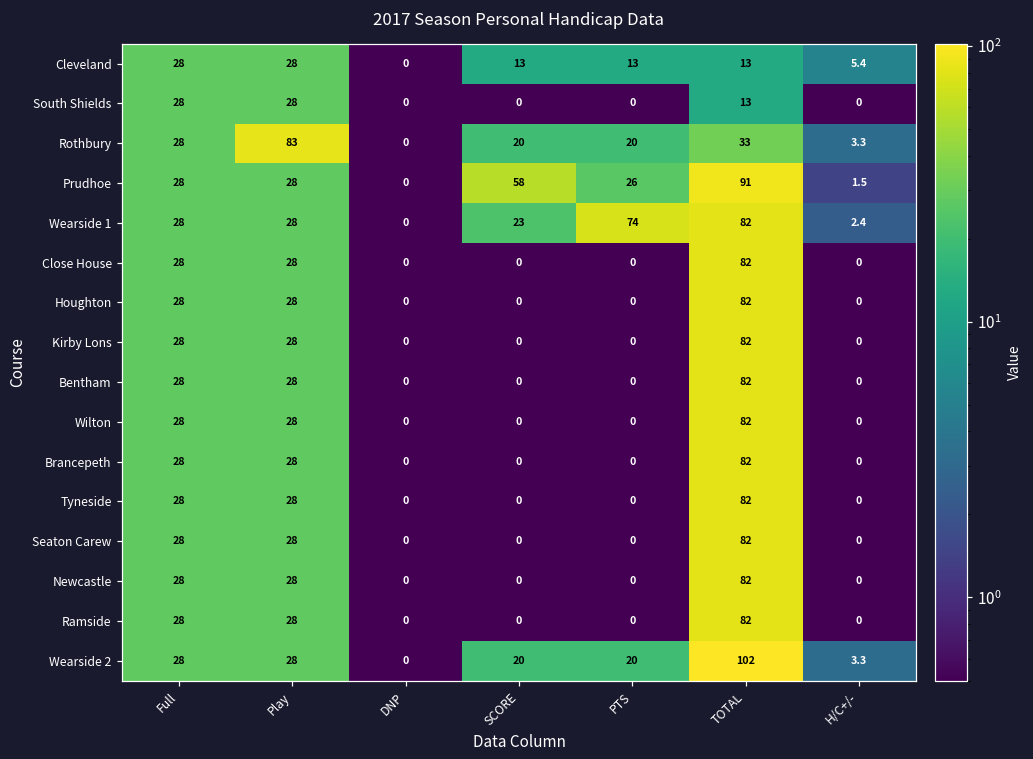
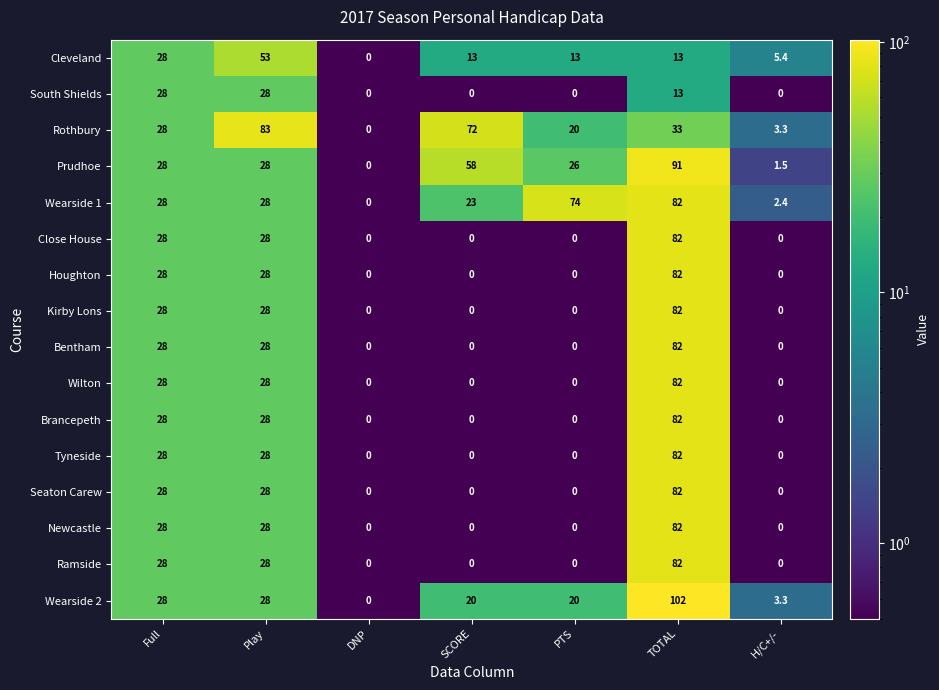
  {
    "Cleveland": {
      "Full": 28,
-     "Play": 28,
+     "Play": 53,
      "DNP": 0,
      "SCORE": 13,
      "PTS": 13,
      "TOTAL": 13,
      "H/C+/-": 5.4
    },
    "South Shields": {
      "Full": 28,
      "Play": 28,
      "DNP": 0,
      "SCORE": 0,
      "PTS": 0,
      "TOTAL": 13,
      "H/C+/-": 0
    },
    "Rothbury": {
      "Full": 28,
      "Play": 83,
      "DNP": 0,
-     "SCORE": 20,
+     "SCORE": 72,
      "PTS": 20,
      "TOTAL": 33,
      "H/C+/-": 3.3
    },
    "Prudhoe": {
      "Full": 28,
      "Play": 28,
      "DNP": 0,
      "SCORE": 58,
      "PTS": 26,
      "TOTAL": 91,
      "H/C+/-": 1.5
    },
    "Wearside 1": {
      "Full": 28,
      "Play": 28,
      "DNP": 0,
      "SCORE": 23,
      "PTS": 74,
      "TOTAL": 82,
      "H/C+/-": 2.4
    },
    "Close House": {
      "Full": 28,
      "Play": 28,
      "DNP": 0,
      "SCORE": 0,
      "PTS": 0,
      "TOTAL": 82,
      "H/C+/-": 0
    },
    "Houghton": {
      "Full": 28,
      "Play": 28,
      "DNP": 0,
      "SCORE": 0,
      "PTS": 0,
      "TOTAL": 82,
      "H/C+/-": 0
    },
    "Kirby Lons": {
      "Full": 28,
      "Play": 28,
      "DNP": 0,
      "SCORE": 0,
      "PTS": 0,
      "TOTAL": 82,
      "H/C+/-": 0
    },
    "Bentham": {
      "Full": 28,
      "Play": 28,
      "DNP": 0,
      "SCORE": 0,
      "PTS": 0,
      "TOTAL": 82,
      "H/C+/-": 0
    },
    "Wilton": {
      "Full": 28,
      "Play": 28,
      "DNP": 0,
      "SCORE": 0,
      "PTS": 0,
      "TOTAL": 82,
      "H/C+/-": 0
    },
    "Brancepeth": {
      "Full": 28,
      "Play": 28,
      "DNP": 0,
      "SCORE": 0,
      "PTS": 0,
      "TOTAL": 82,
      "H/C+/-": 0
    },
    "Tyneside": {
      "Full": 28,
      "Play": 28,
      "DNP": 0,
      "SCORE": 0,
      "PTS": 0,
      "TOTAL": 82,
      "H/C+/-": 0
    },
    "Seaton Carew": {
      "Full": 28,
      "Play": 28,
      "DNP": 0,
      "SCORE": 0,
      "PTS": 0,
      "TOTAL": 82,
      "H/C+/-": 0
    },
    "Newcastle": {
      "Full": 28,
      "Play": 28,
      "DNP": 0,
      "SCORE": 0,
      "PTS": 0,
      "TOTAL": 82,
      "H/C+/-": 0
    },
    "Ramside": {
      "Full": 28,
      "Play": 28,
      "DNP": 0,
      "SCORE": 0,
      "PTS": 0,
      "TOTAL": 82,
      "H/C+/-": 0
    },
    "Wearside 2": {
      "Full": 28,
      "Play": 28,
      "DNP": 0,
      "SCORE": 20,
      "PTS": 20,
      "TOTAL": 102,
      "H/C+/-": 3.3
    }
  }
